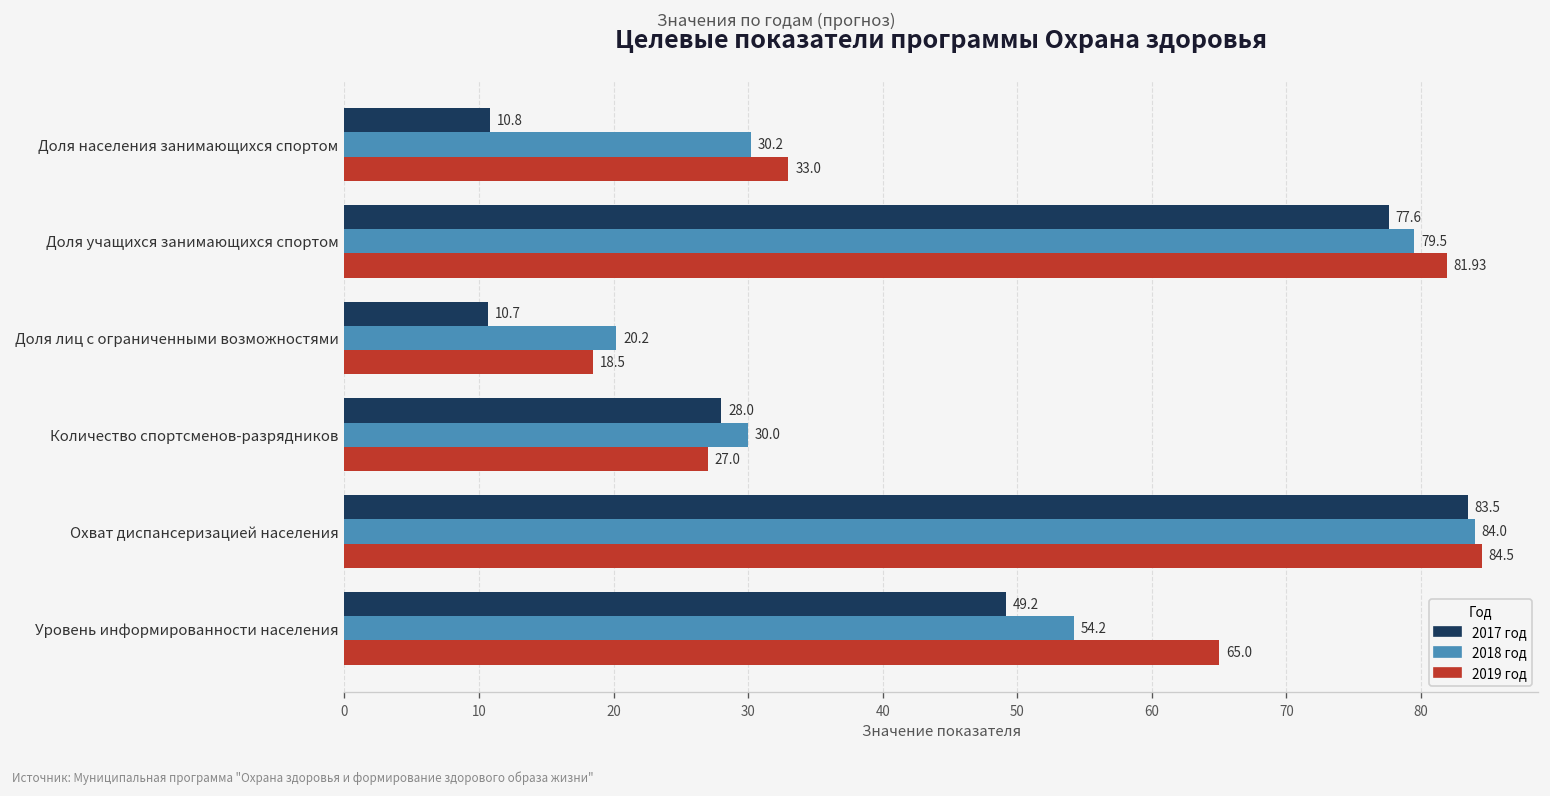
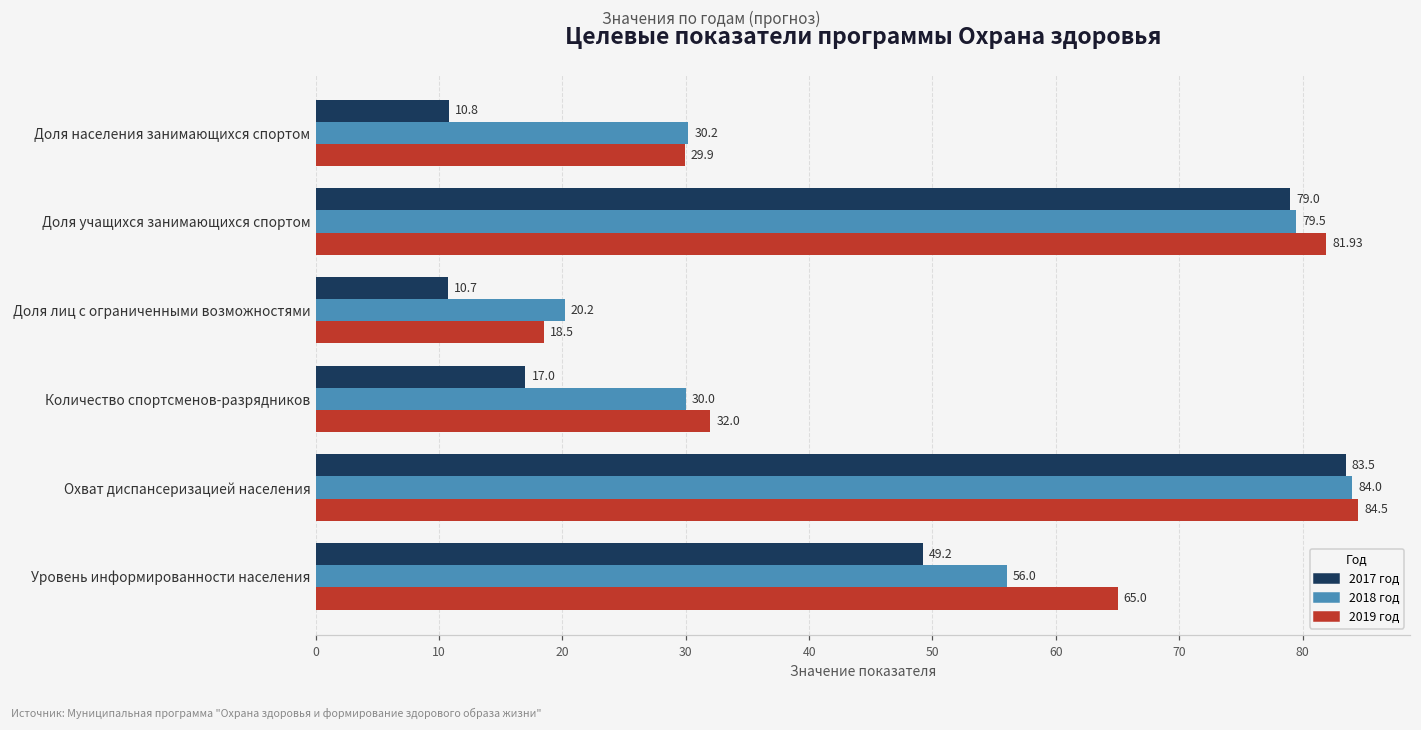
  {
    "2017 год": {
      "Доля населения занимающихся спортом": 10.8,
-     "Доля учащихся занимающихся спортом": 77.6,
+     "Доля учащихся занимающихся спортом": 79.0,
      "Доля лиц с ограниченными возможностями": 10.7,
-     "Количество спортсменов-разрядников": 28.0,
+     "Количество спортсменов-разрядников": 17.0,
      "Охват диспансеризацией населения": 83.5,
      "Уровень информированности населения": 49.2
    },
    "2018 год": {
      "Доля населения занимающихся спортом": 30.2,
      "Доля учащихся занимающихся спортом": 79.5,
      "Доля лиц с ограниченными возможностями": 20.2,
      "Количество спортсменов-разрядников": 30.0,
      "Охват диспансеризацией населения": 84.0,
-     "Уровень информированности населения": 54.2
+     "Уровень информированности населения": 56.0
    },
    "2019 год": {
-     "Доля населения занимающихся спортом": 33.0,
+     "Доля населения занимающихся спортом": 29.9,
      "Доля учащихся занимающихся спортом": 81.93,
      "Доля лиц с ограниченными возможностями": 18.5,
-     "Количество спортсменов-разрядников": 27.0,
+     "Количество спортсменов-разрядников": 32.0,
      "Охват диспансеризацией населения": 84.5,
      "Уровень информированности населения": 65.0
    }
  }
